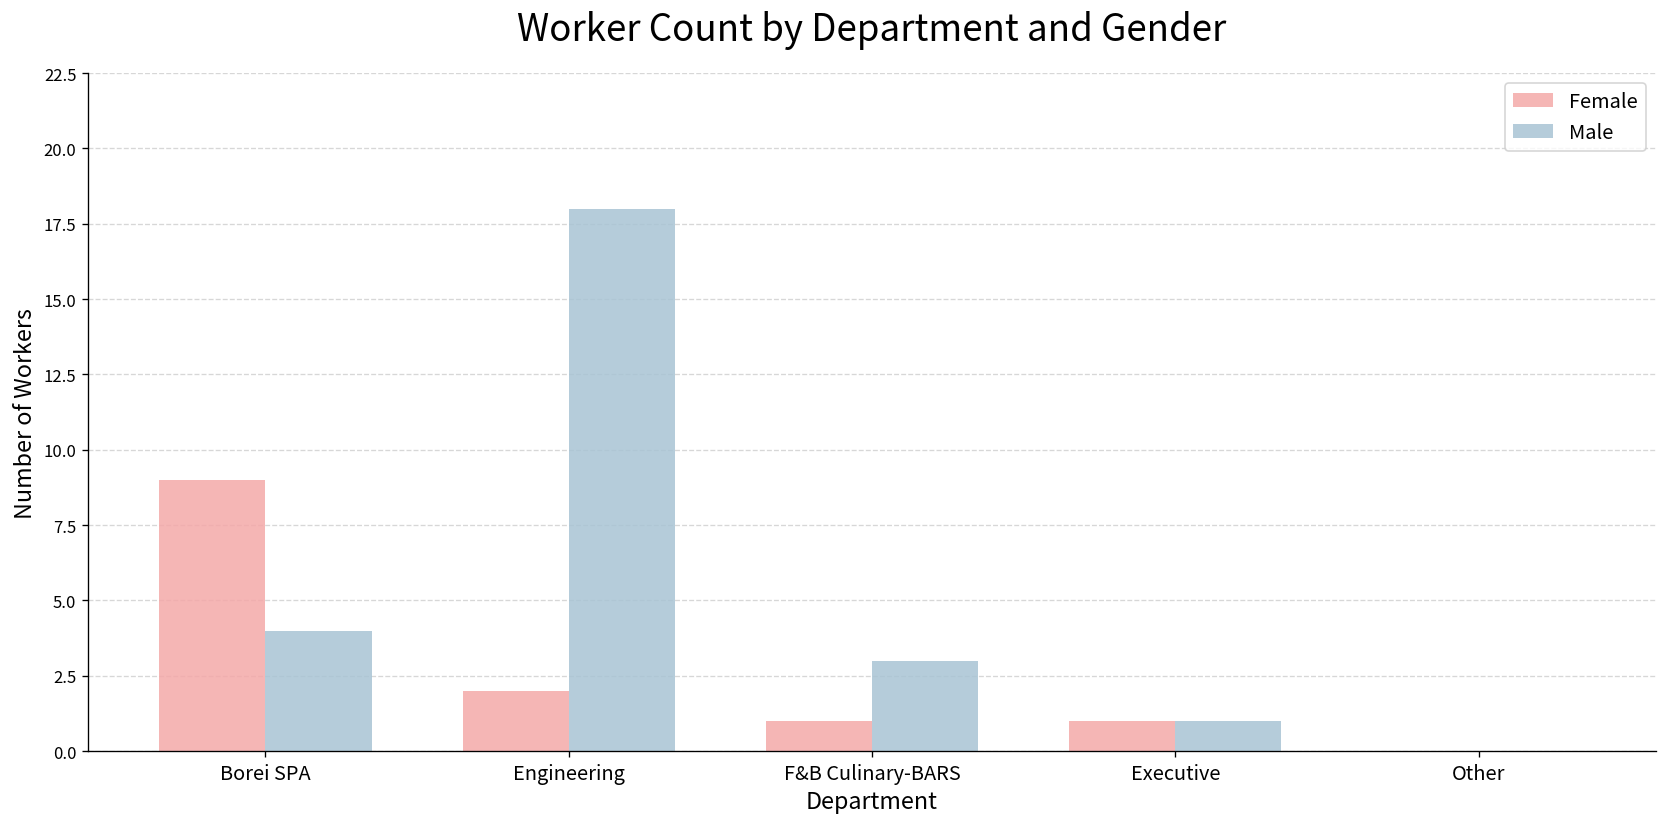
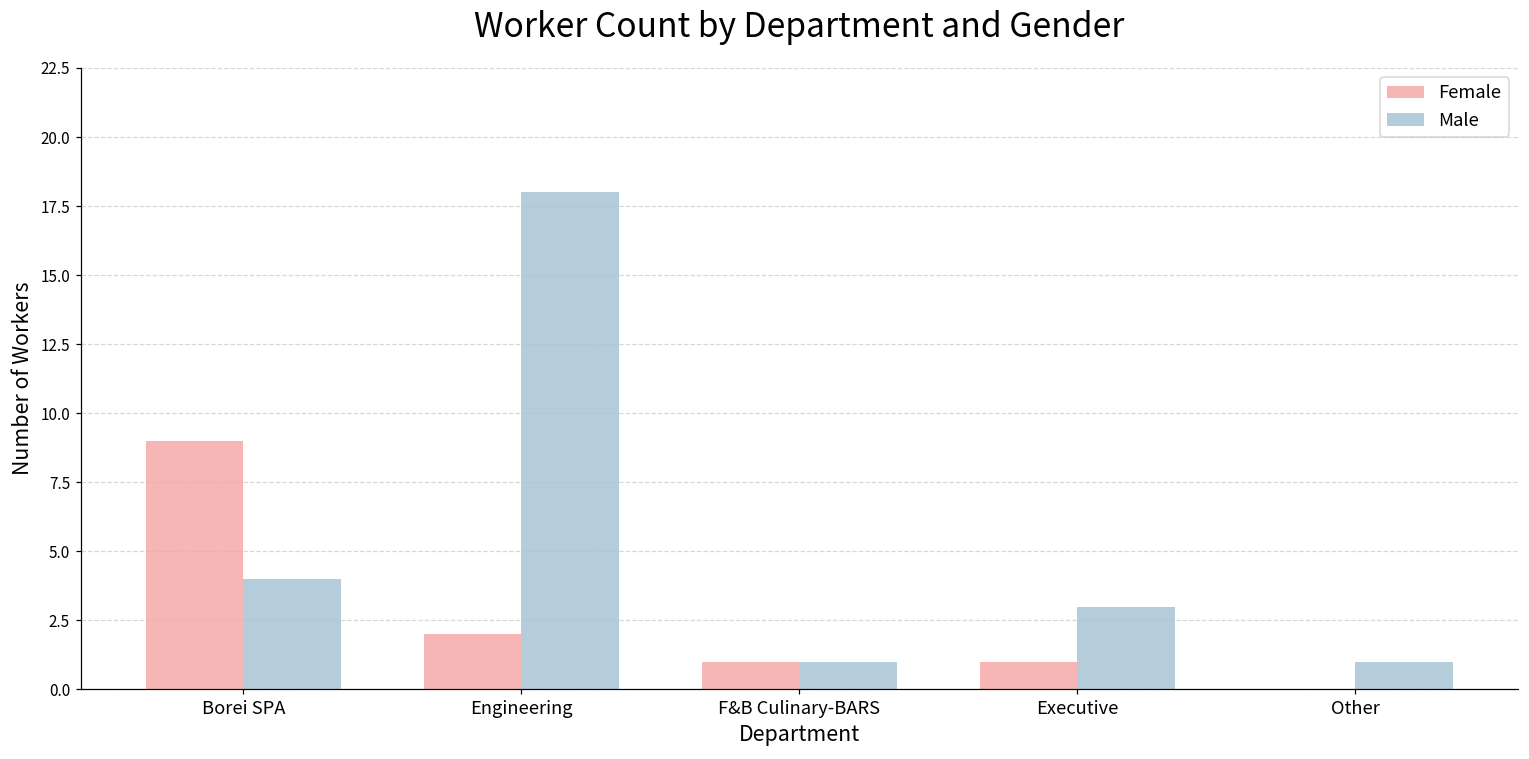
  {
    "Female": {
      "Borei SPA": 9,
      "Engineering": 2,
      "F&B Culinary-BARS": 1,
      "Executive": 1,
      "Other": 0
    },
    "Male": {
      "Borei SPA": 4,
      "Engineering": 18,
-     "F&B Culinary-BARS": 3,
-     "Executive": 1,
-     "Other": 0
+     "F&B Culinary-BARS": 1,
+     "Executive": 3,
+     "Other": 1
    }
  }
